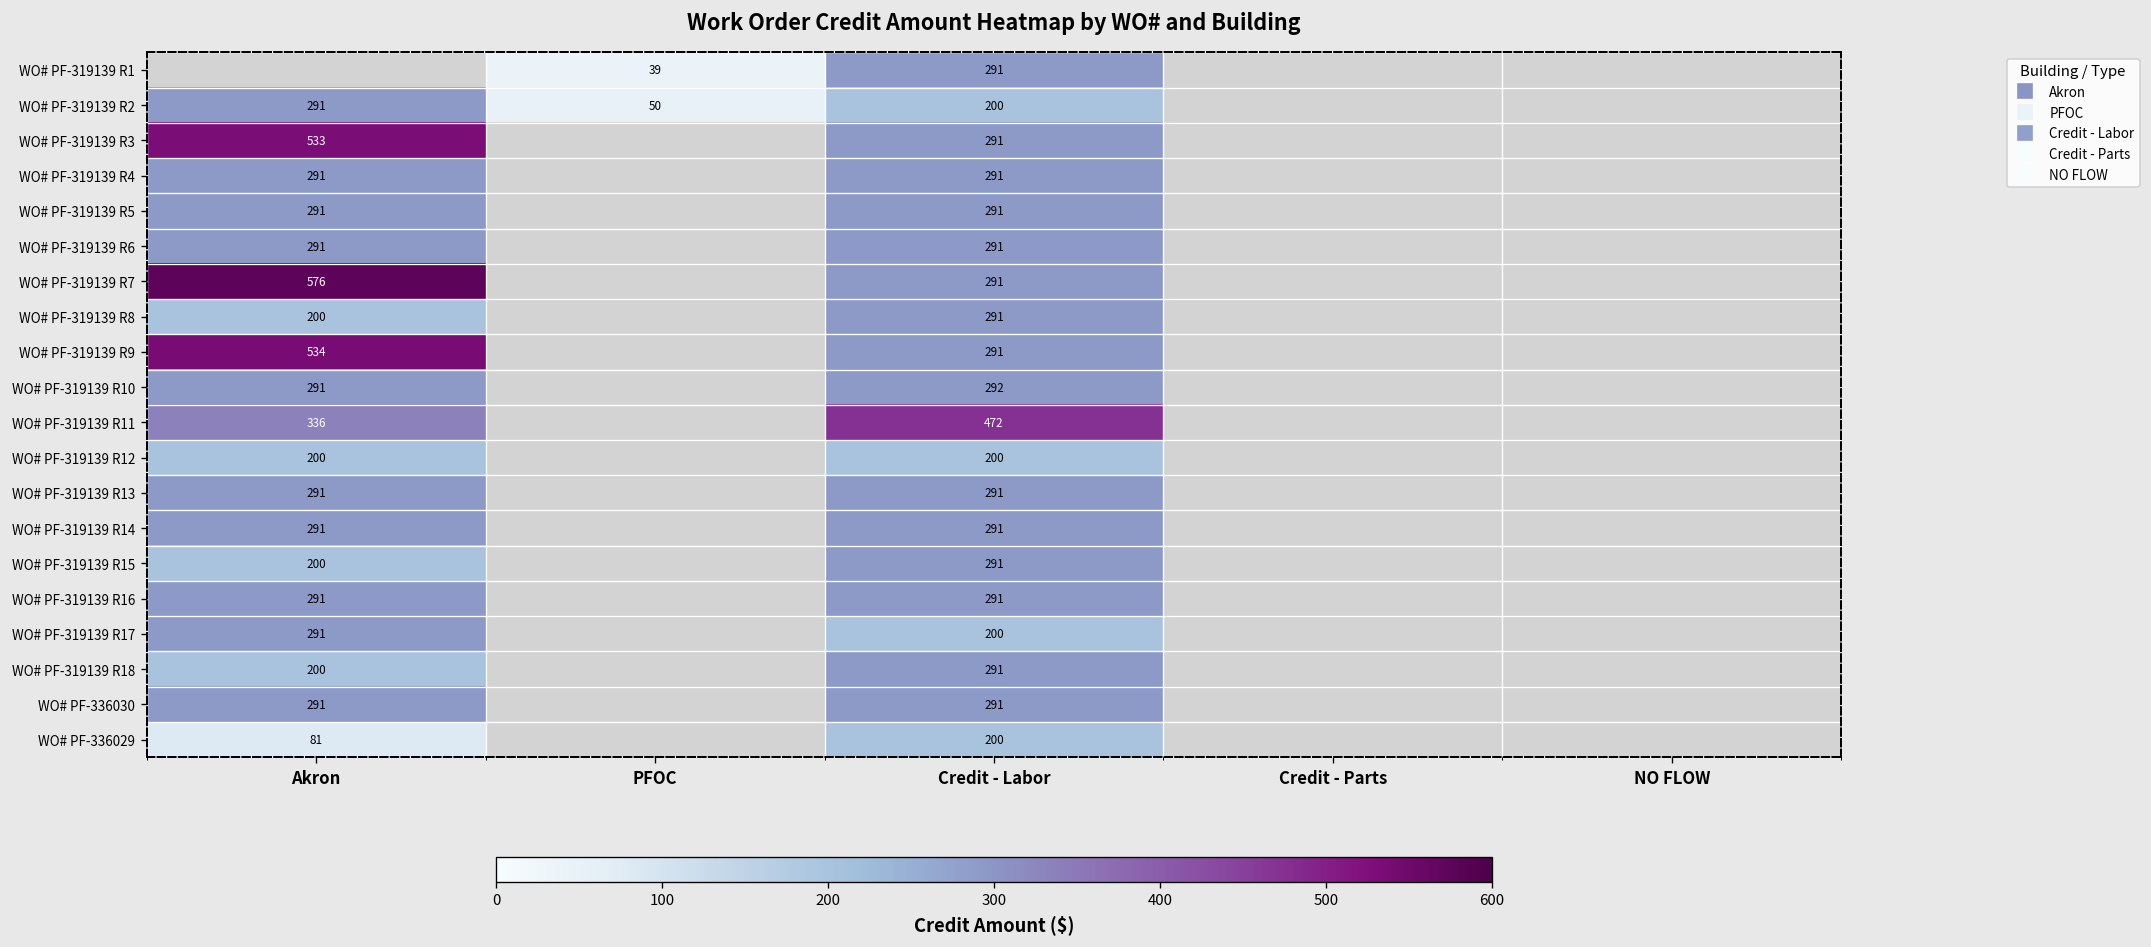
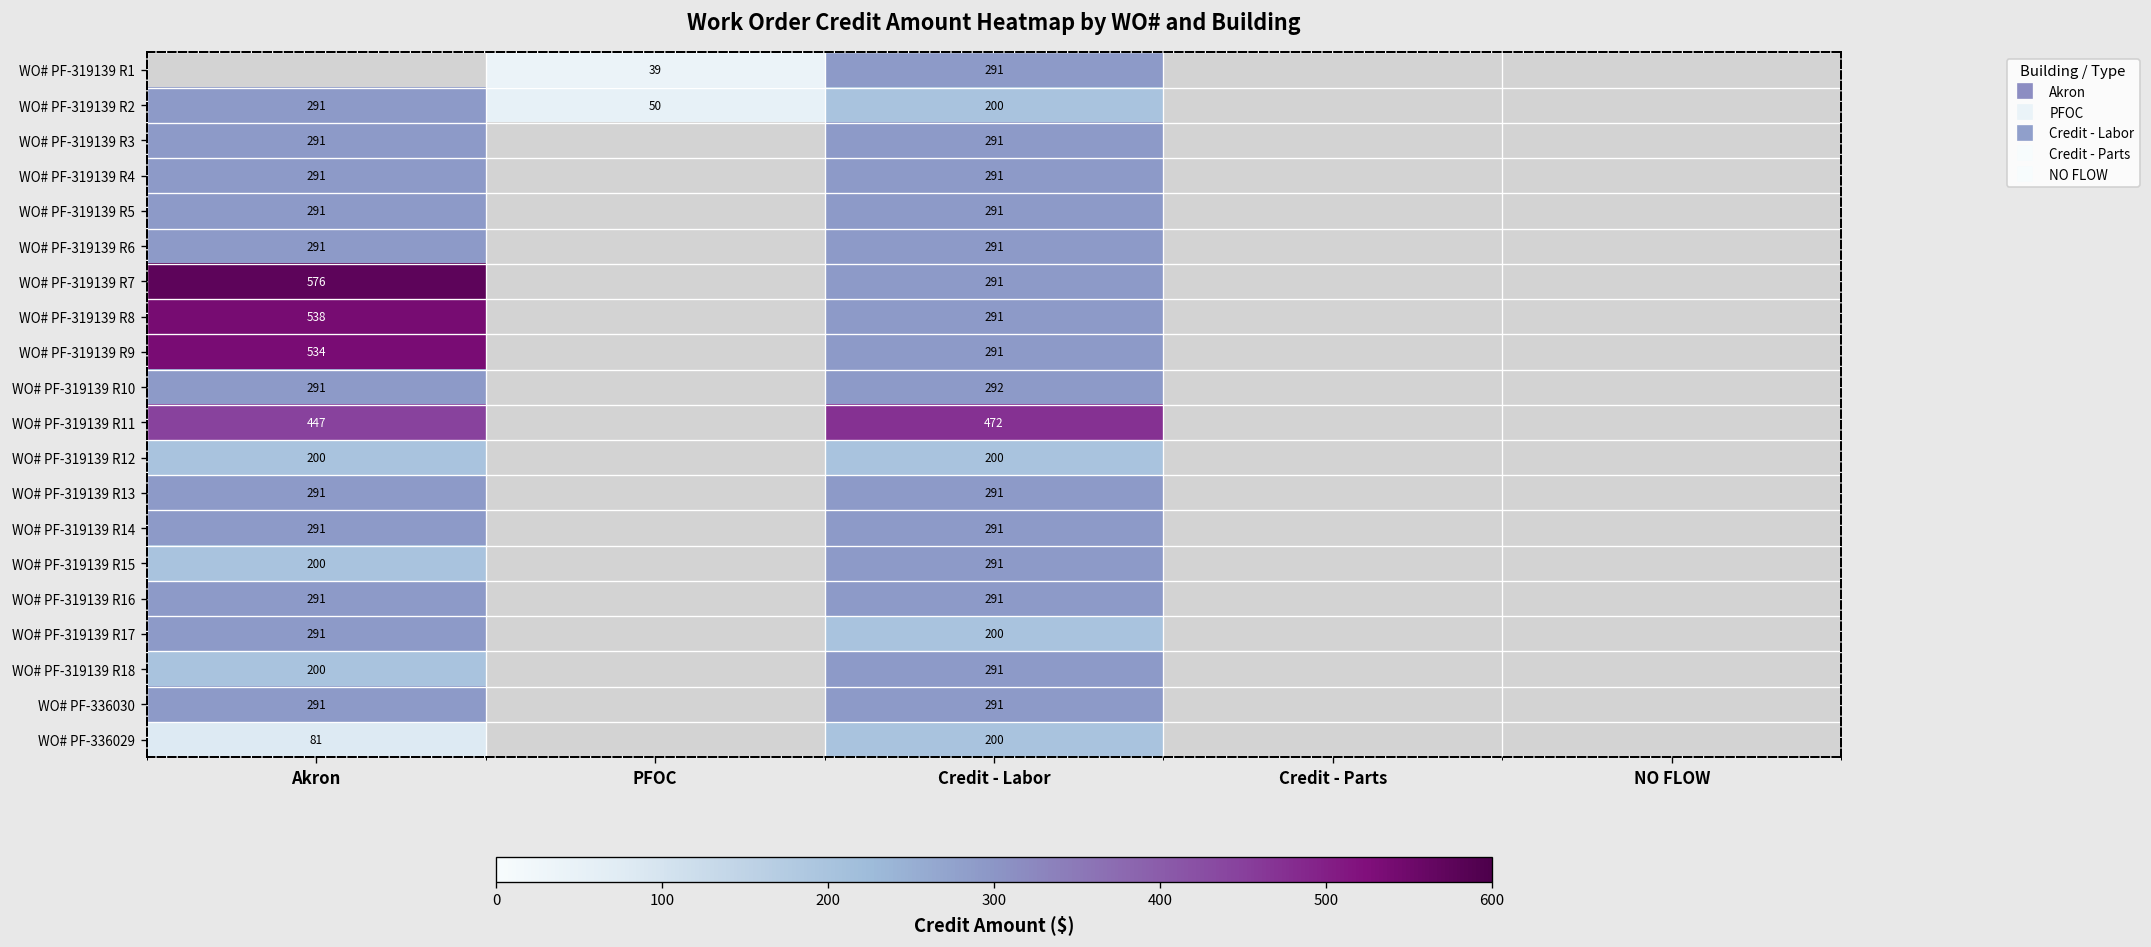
  {
    "WO# PF-319139 R1": {
      "PFOC": 39,
      "Credit - Labor": 291
    },
    "WO# PF-319139 R2": {
      "Akron": 291,
      "PFOC": 50,
      "Credit - Labor": 200
    },
    "WO# PF-319139 R3": {
-     "Akron": 533,
+     "Akron": 291,
      "Credit - Labor": 291
    },
    "WO# PF-319139 R4": {
      "Akron": 291,
      "Credit - Labor": 291
    },
    "WO# PF-319139 R5": {
      "Akron": 291,
      "Credit - Labor": 291
    },
    "WO# PF-319139 R6": {
      "Akron": 291,
      "Credit - Labor": 291
    },
    "WO# PF-319139 R7": {
      "Akron": 576,
      "Credit - Labor": 291
    },
    "WO# PF-319139 R8": {
-     "Akron": 200,
+     "Akron": 538,
      "Credit - Labor": 291
    },
    "WO# PF-319139 R9": {
      "Akron": 534,
      "Credit - Labor": 291
    },
    "WO# PF-319139 R10": {
      "Akron": 291,
      "Credit - Labor": 292
    },
    "WO# PF-319139 R11": {
-     "Akron": 336,
+     "Akron": 447,
      "Credit - Labor": 472
    },
    "WO# PF-319139 R12": {
      "Akron": 200,
      "Credit - Labor": 200
    },
    "WO# PF-319139 R13": {
      "Akron": 291,
      "Credit - Labor": 291
    },
    "WO# PF-319139 R14": {
      "Akron": 291,
      "Credit - Labor": 291
    },
    "WO# PF-319139 R15": {
      "Akron": 200,
      "Credit - Labor": 291
    },
    "WO# PF-319139 R16": {
      "Akron": 291,
      "Credit - Labor": 291
    },
    "WO# PF-319139 R17": {
      "Akron": 291,
      "Credit - Labor": 200
    },
    "WO# PF-319139 R18": {
      "Akron": 200,
      "Credit - Labor": 291
    },
    "WO# PF-336030": {
      "Akron": 291,
      "Credit - Labor": 291
    },
    "WO# PF-336029": {
      "Akron": 81,
      "Credit - Labor": 200
    }
  }
